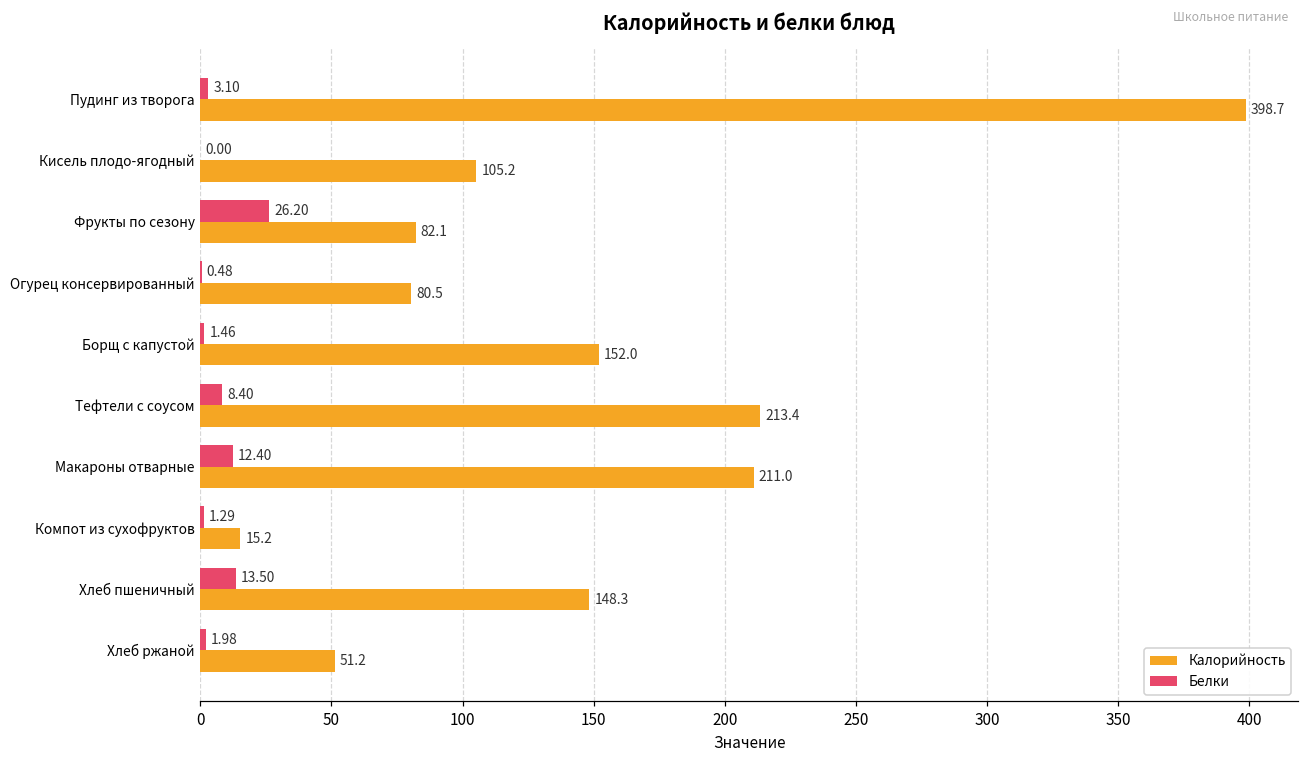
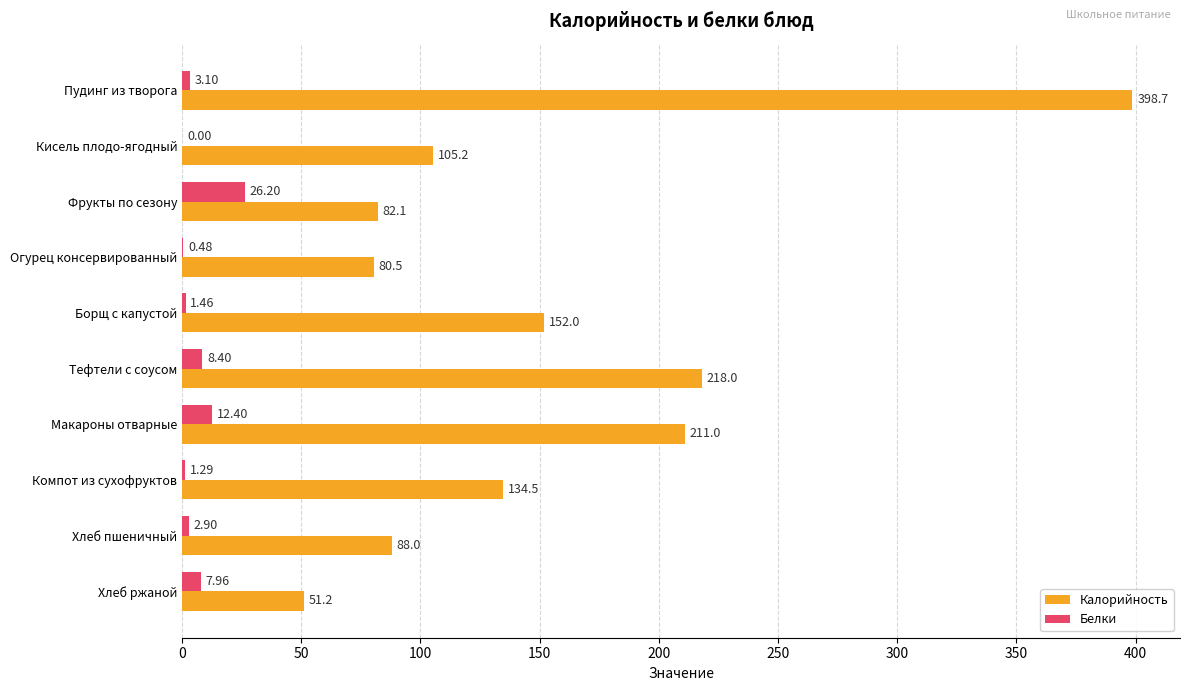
  {
    "Калорийность": {
      "Пудинг из творога": 398.7,
      "Кисель плодо-ягодный": 105.2,
      "Фрукты по сезону": 82.1,
      "Огурец консервированный": 80.5,
      "Борщ с капустой": 152.0,
-     "Тефтели с соусом": 213.4,
+     "Тефтели с соусом": 218.0,
      "Макароны отварные": 211.0,
-     "Компот из сухофруктов": 15.2,
-     "Хлеб пшеничный": 148.3,
+     "Компот из сухофруктов": 134.5,
+     "Хлеб пшеничный": 88.0,
      "Хлеб ржаной": 51.2
    },
    "Белки": {
      "Пудинг из творога": 3.10,
      "Кисель плодо-ягодный": 0.00,
      "Фрукты по сезону": 26.20,
      "Огурец консервированный": 0.48,
      "Борщ с капустой": 1.46,
      "Тефтели с соусом": 8.40,
      "Макароны отварные": 12.40,
      "Компот из сухофруктов": 1.29,
-     "Хлеб пшеничный": 13.50,
-     "Хлеб ржаной": 1.98
+     "Хлеб пшеничный": 2.90,
+     "Хлеб ржаной": 7.96
    }
  }
